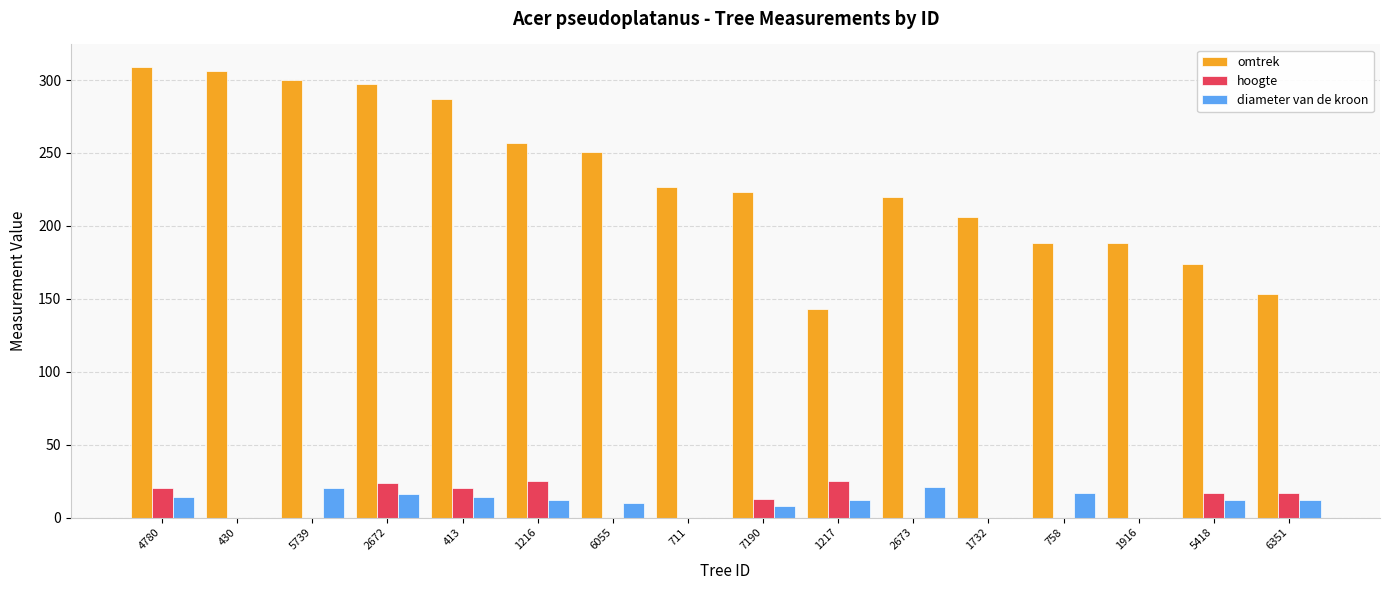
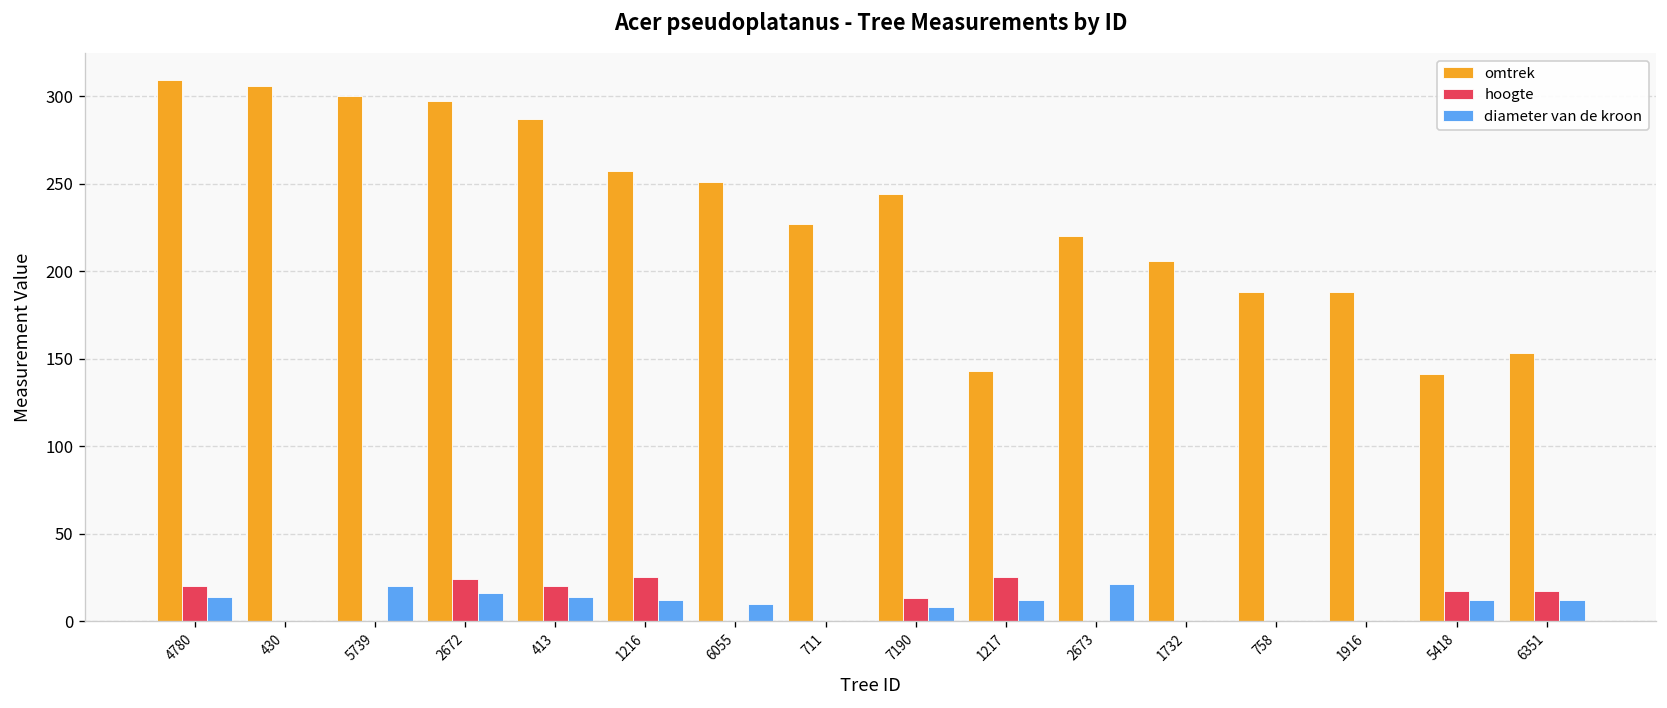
  {
    "omtrek": {
      "4780": 309,
      "430": 306,
      "5739": 300,
      "2672": 297,
      "413": 287,
      "1216": 257,
      "6055": 251,
      "711": 227,
-     "7190": 223,
+     "7190": 244,
      "1217": 143,
      "2673": 220,
      "1732": 206,
      "758": 188,
      "1916": 188,
-     "5418": 174,
+     "5418": 141,
      "6351": 153
    },
    "hoogte": {
      "4780": 20,
      "430": 0,
      "5739": 0,
      "2672": 24,
      "413": 20,
      "1216": 25,
      "6055": 0,
      "711": 0,
      "7190": 13,
      "1217": 25,
      "2673": 0,
      "1732": 0,
      "758": 0,
      "1916": 0,
      "5418": 17,
      "6351": 17
    },
    "diameter van de kroon": {
      "4780": 14,
      "430": 0,
      "5739": 20,
      "2672": 16,
      "413": 14,
      "1216": 12,
      "6055": 10,
      "711": 0,
      "7190": 8,
      "1217": 12,
      "2673": 21,
      "1732": 0,
-     "758": 17,
+     "758": 0,
      "1916": 0,
      "5418": 12,
      "6351": 12
    }
  }
